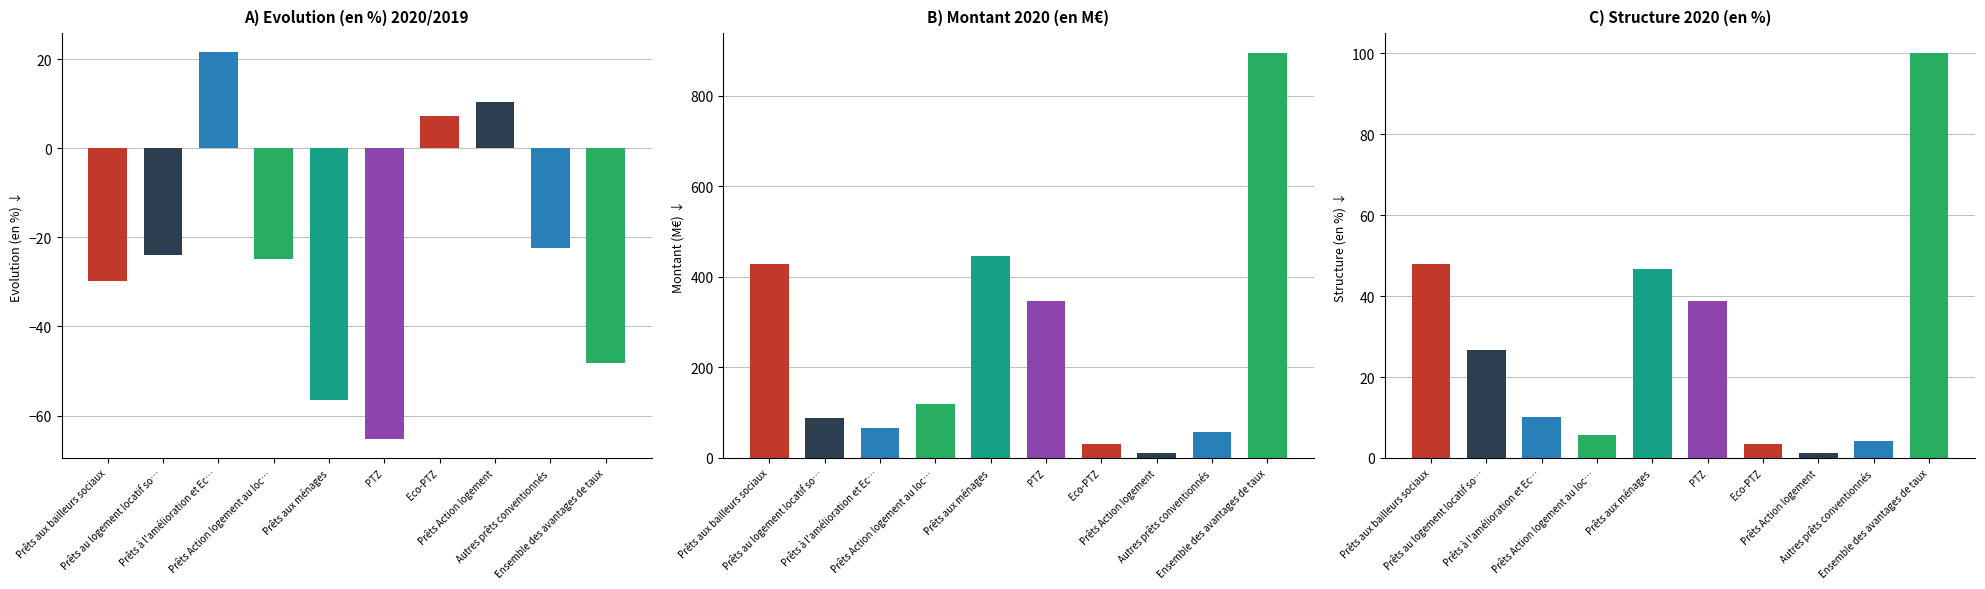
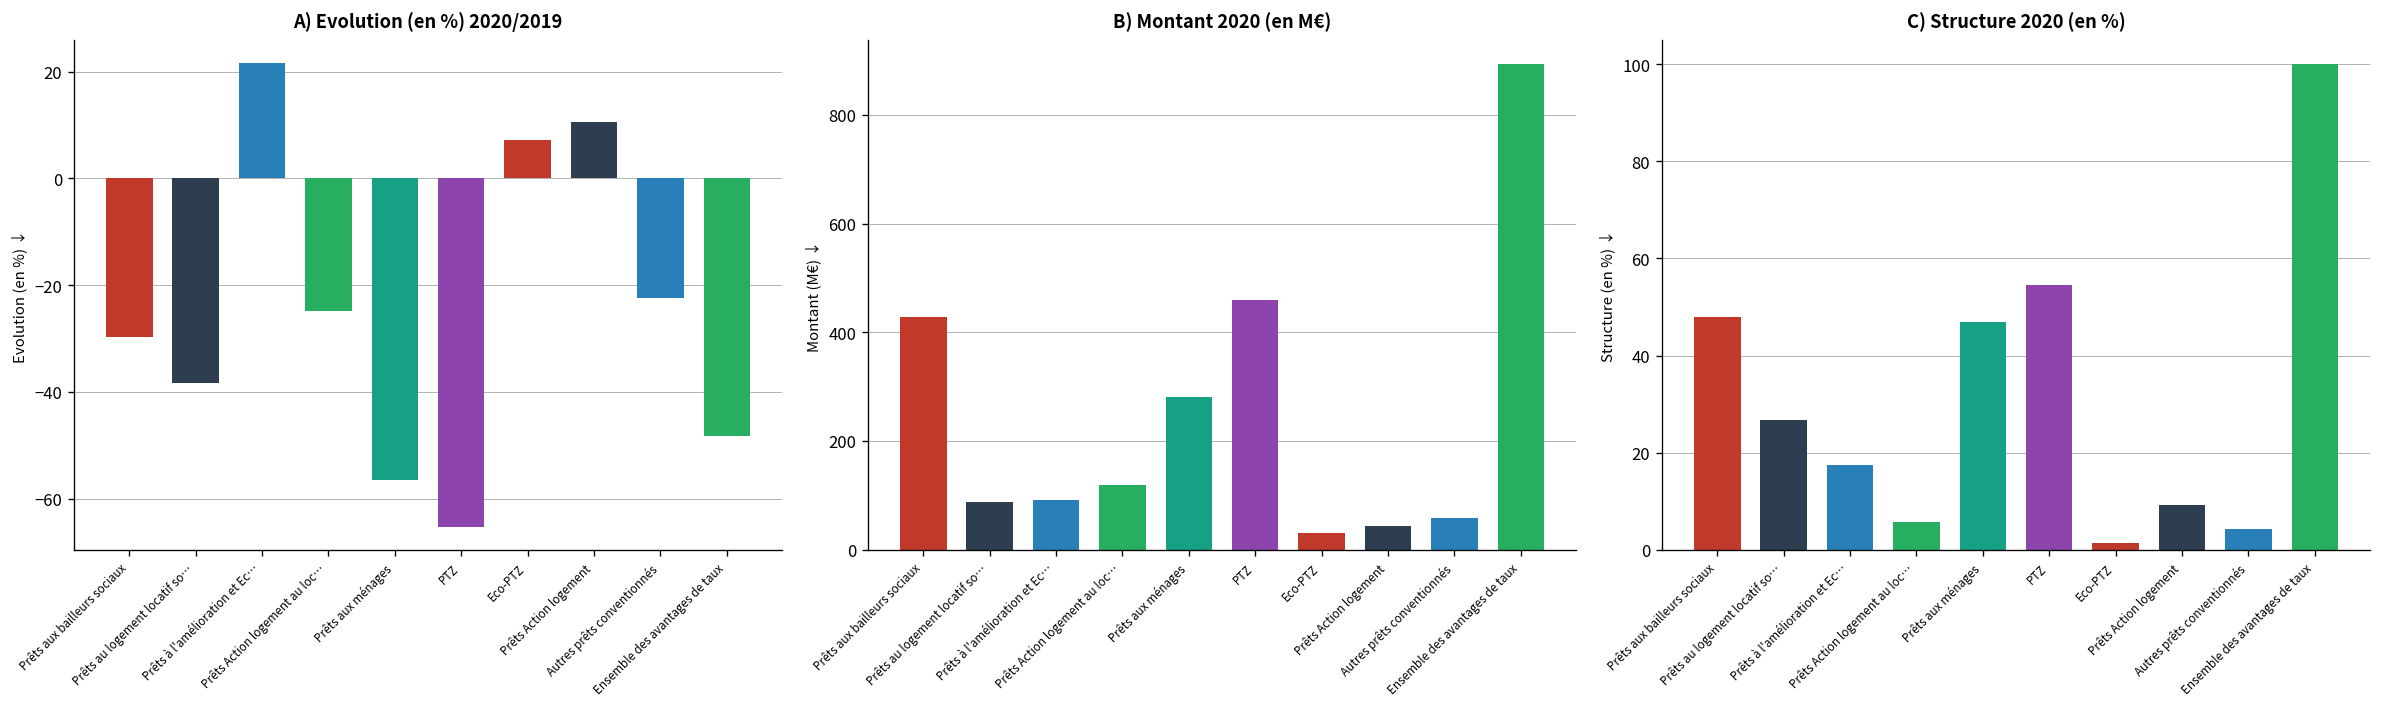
  {
    "A) Evolution (en %) 2020/2019": {
      "Prêts aux bailleurs sociaux": -30,
-     "Prêts au logement locatif so…": -24,
+     "Prêts au logement locatif so…": -38,
      "Prêts à l'amélioration et Ec…": 22,
      "Prêts Action logement au loc…": -25,
      "Prêts aux ménages": -56,
      "PTZ": -65,
      "Eco-PTZ": 7,
      "Prêts Action logement": 11,
      "Autres prêts conventionnés": -22,
      "Ensemble des avantages de taux": -48
    },
    "B) Montant 2020 (en M€)": {
      "Prêts aux bailleurs sociaux": 430,
      "Prêts au logement locatif so…": 90,
-     "Prêts à l'amélioration et Ec…": 70,
+     "Prêts à l'amélioration et Ec…": 90,
      "Prêts Action logement au loc…": 120,
-     "Prêts aux ménages": 440,
-     "PTZ": 350,
+     "Prêts aux ménages": 280,
+     "PTZ": 460,
      "Eco-PTZ": 30,
-     "Prêts Action logement": 10,
+     "Prêts Action logement": 40,
      "Autres prêts conventionnés": 60,
      "Ensemble des avantages de taux": 890
    },
    "C) Structure 2020 (en %)": {
      "Prêts aux bailleurs sociaux": 48,
      "Prêts au logement locatif so…": 27,
-     "Prêts à l'amélioration et Ec…": 10,
+     "Prêts à l'amélioration et Ec…": 18,
      "Prêts Action logement au loc…": 6,
      "Prêts aux ménages": 47,
-     "PTZ": 39,
-     "Eco-PTZ": 3,
-     "Prêts Action logement": 1,
+     "PTZ": 54,
+     "Eco-PTZ": 1,
+     "Prêts Action logement": 9,
      "Autres prêts conventionnés": 4,
      "Ensemble des avantages de taux": 100
    }
  }
